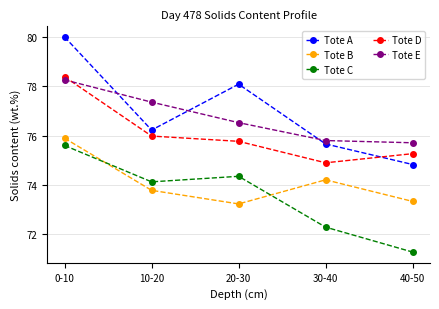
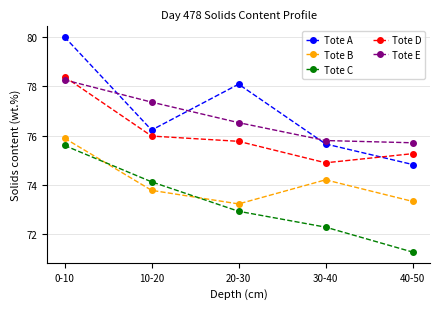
  {
    "Tote A": {
      "0-10": 80.0,
      "10-20": 76.2,
      "20-30": 78.1,
      "30-40": 75.7,
      "40-50": 74.8
    },
    "Tote B": {
      "0-10": 75.9,
      "10-20": 73.8,
      "20-30": 73.2,
      "30-40": 74.2,
      "40-50": 73.3
    },
    "Tote C": {
      "0-10": 75.6,
      "10-20": 74.1,
-     "20-30": 74.4,
+     "20-30": 72.9,
      "30-40": 72.3,
      "40-50": 71.3
    },
    "Tote D": {
      "0-10": 78.4,
      "10-20": 76.0,
      "20-30": 75.8,
      "30-40": 74.9,
      "40-50": 75.3
    },
    "Tote E": {
      "0-10": 78.3,
      "10-20": 77.4,
      "20-30": 76.5,
      "30-40": 75.8,
      "40-50": 75.7
    }
  }
